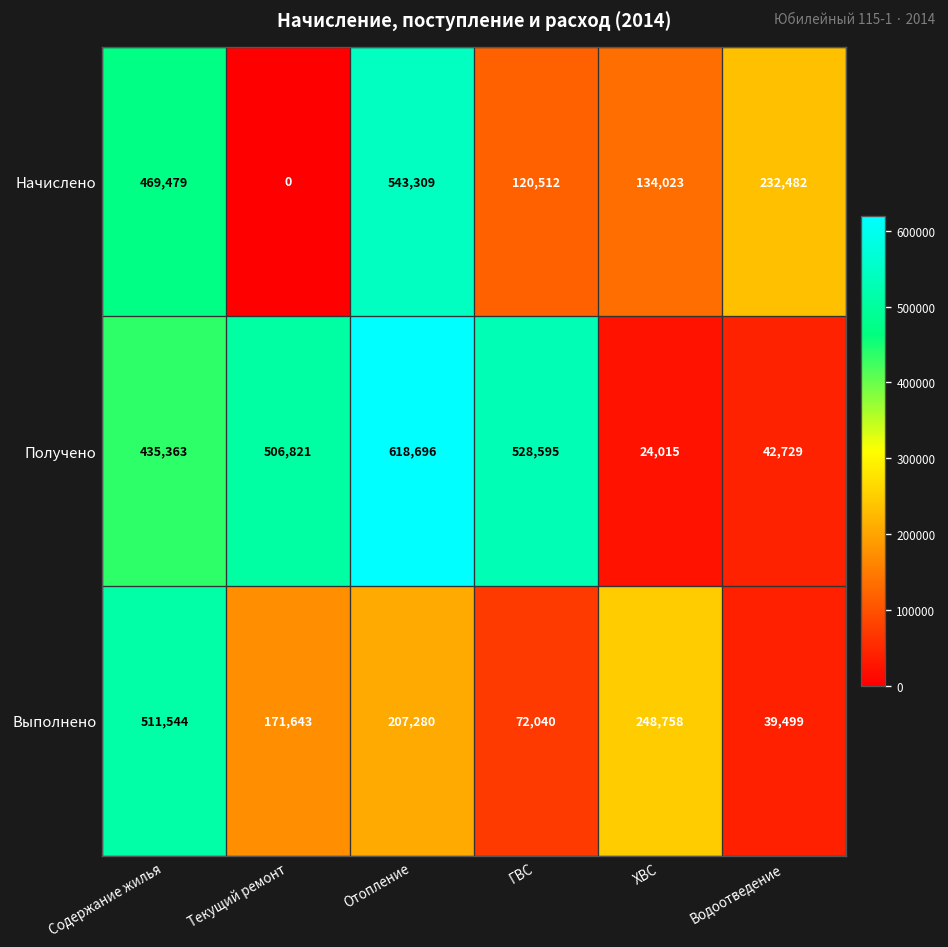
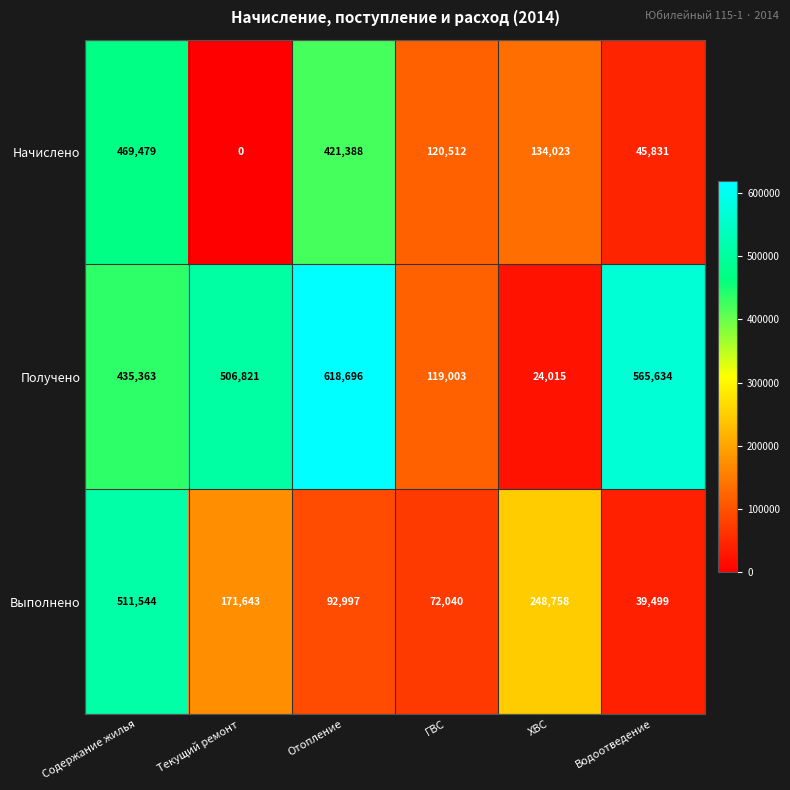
  {
    "Начислено": {
      "Содержание жилья": "469,479",
      "Текущий ремонт": "0",
-     "Отопление": "543,309",
+     "Отопление": "421,388",
      "ГВС": "120,512",
      "ХВС": "134,023",
-     "Водоотведение": "232,482"
+     "Водоотведение": "45,831"
    },
    "Получено": {
      "Содержание жилья": "435,363",
      "Текущий ремонт": "506,821",
      "Отопление": "618,696",
-     "ГВС": "528,595",
+     "ГВС": "119,003",
      "ХВС": "24,015",
-     "Водоотведение": "42,729"
+     "Водоотведение": "565,634"
    },
    "Выполнено": {
      "Содержание жилья": "511,544",
      "Текущий ремонт": "171,643",
-     "Отопление": "207,280",
+     "Отопление": "92,997",
      "ГВС": "72,040",
      "ХВС": "248,758",
      "Водоотведение": "39,499"
    }
  }
